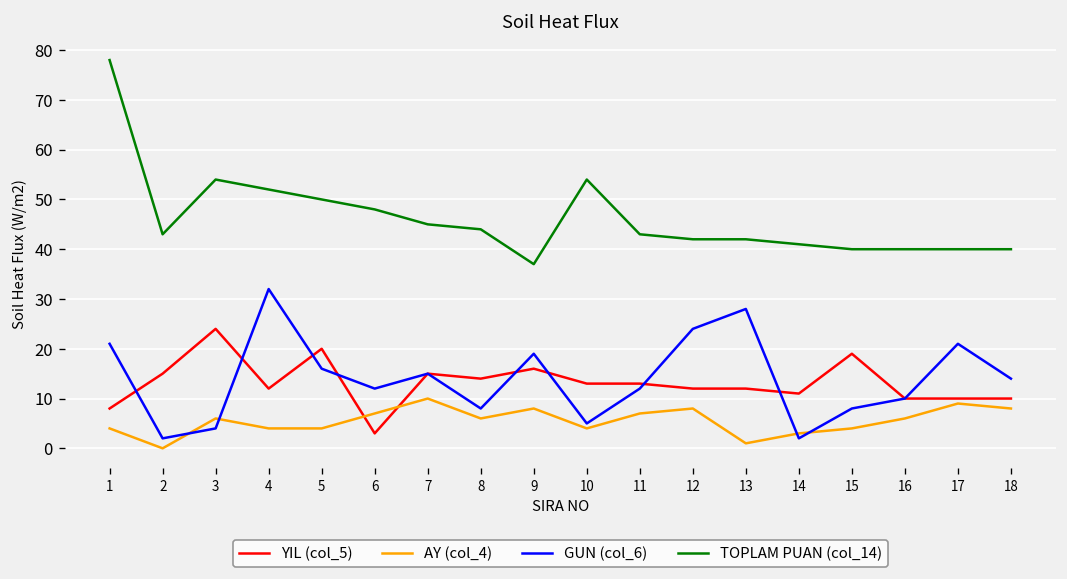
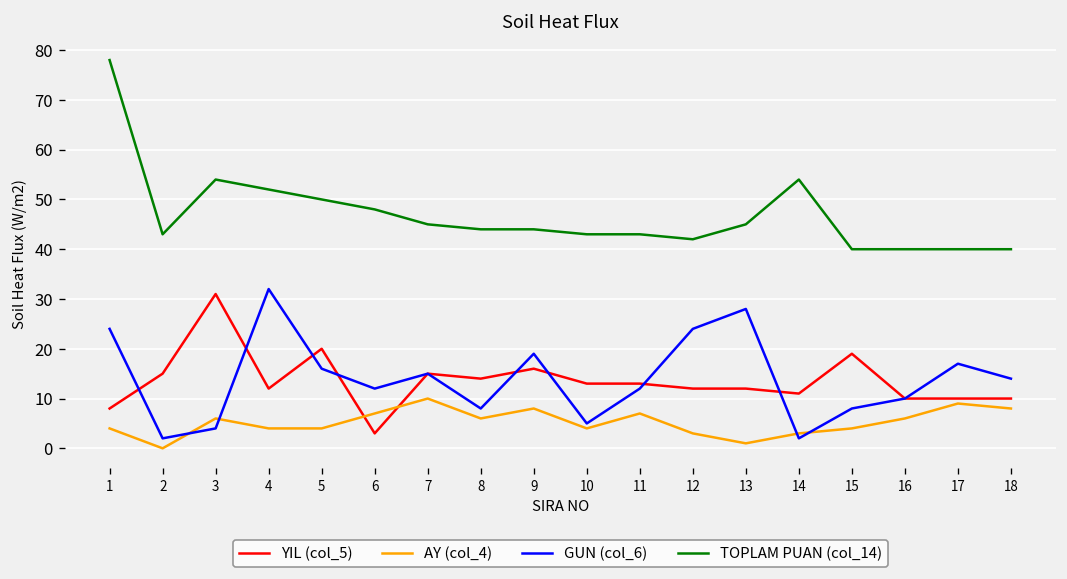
  {
    "YIL (col_5)": {
      "1": 8,
      "2": 15,
-     "3": 24,
+     "3": 31,
      "4": 12,
      "5": 20,
      "6": 3,
      "8": 14,
      "9": 16,
      "10": 13,
      "11": 13,
      "12": 12,
      "13": 12,
      "14": 11,
      "15": 19,
      "17": 10,
      "18": 10
    },
    "AY (col_4)": {
      "1": 4,
      "2": 0,
      "3": 6,
      "4": 4,
      "5": 4,
      "6": 7,
      "7": 10,
      "8": 6,
      "9": 8,
      "10": 4,
      "11": 7,
-     "12": 8,
+     "12": 3,
      "13": 1,
      "14": 3,
      "15": 4,
      "16": 6,
      "17": 9,
      "18": 8
    },
    "GUN (col_6)": {
-     "1": 21,
+     "1": 24,
      "2": 2,
      "3": 4,
      "4": 32,
      "5": 16,
      "6": 12,
      "8": 8,
      "9": 19,
      "10": 5,
      "11": 12,
      "12": 24,
      "13": 28,
      "14": 2,
      "15": 8,
-     "17": 21,
+     "17": 17,
      "18": 14
    },
    "TOPLAM PUAN (col_14)": {
      "1": 78,
      "2": 43,
      "3": 54,
      "4": 52,
      "5": 50,
      "6": 48,
      "7": 45,
      "8": 44,
-     "9": 37,
-     "10": 54,
+     "9": 44,
+     "10": 43,
      "11": 43,
      "12": 42,
-     "13": 42,
-     "14": 41,
+     "13": 45,
+     "14": 54,
      "15": 40,
      "16": 40,
      "17": 40,
      "18": 40
    }
  }
